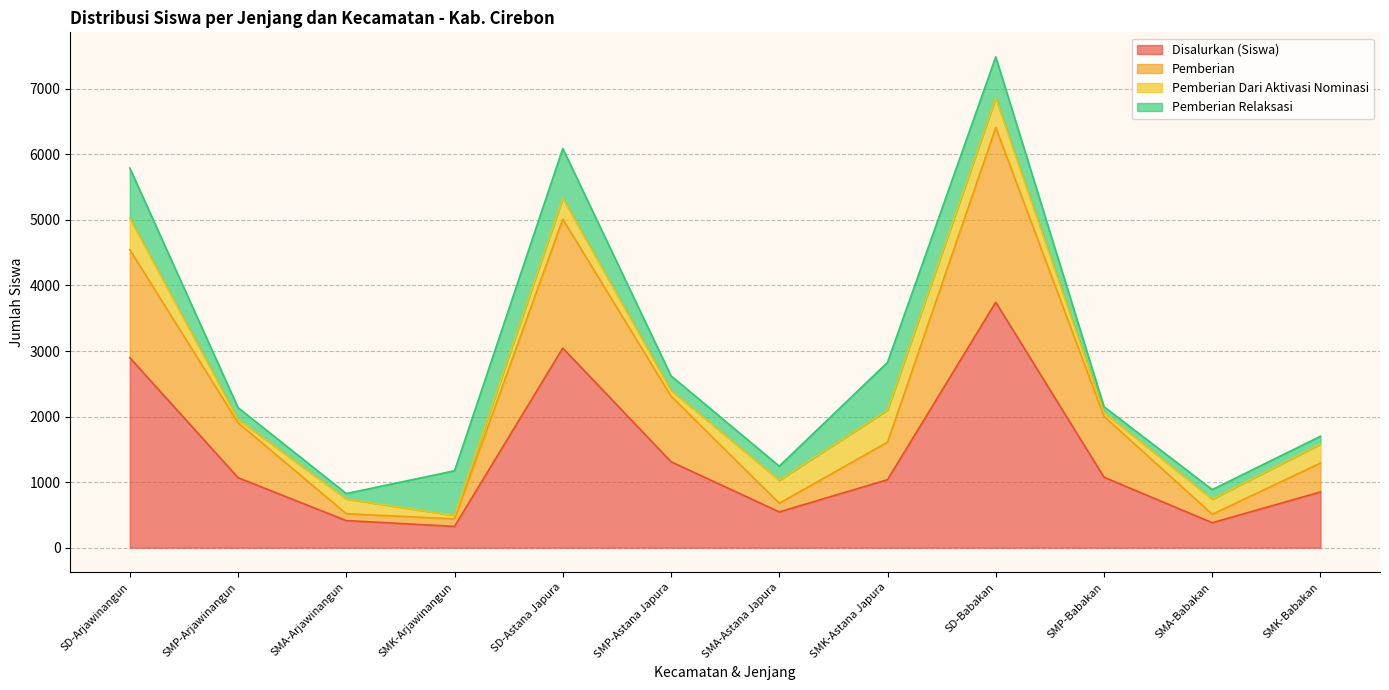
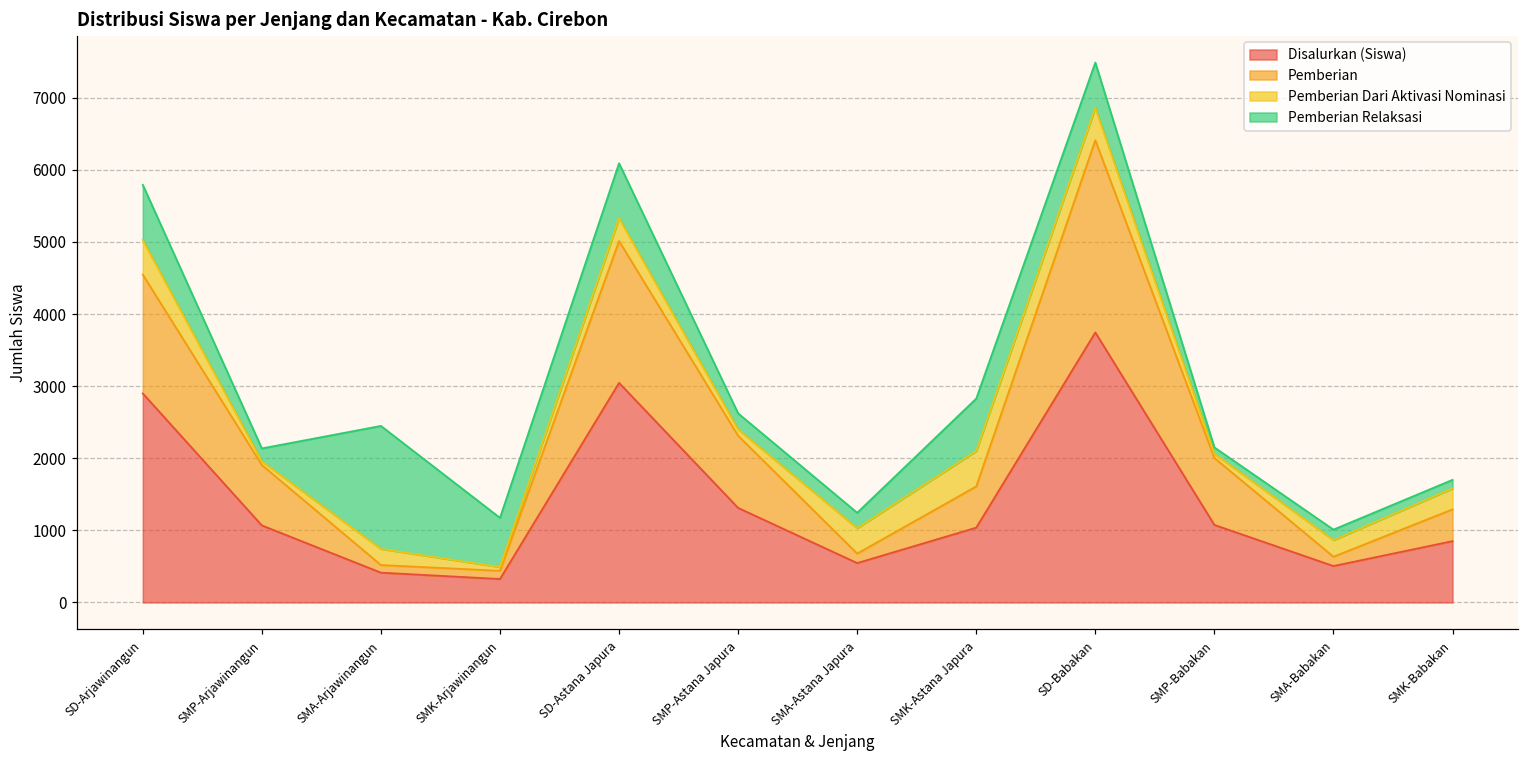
  {
    "Disalurkan (Siswa)": {
      "SD-Arjawinangun": 2900,
      "SMP-Arjawinangun": 1100,
      "SMA-Arjawinangun": 400,
      "SMK-Arjawinangun": 300,
      "SD-Astana Japura": 3000,
      "SMP-Astana Japura": 1300,
      "SMA-Astana Japura": 500,
      "SMK-Astana Japura": 1000,
      "SD-Babakan": 3700,
      "SMP-Babakan": 1100,
-     "SMA-Babakan": 400,
+     "SMA-Babakan": 500,
      "SMK-Babakan": 900
    },
    "Pemberian Relaksasi": {
      "SD-Arjawinangun": 800,
      "SMP-Arjawinangun": 200,
-     "SMA-Arjawinangun": 100,
+     "SMA-Arjawinangun": 1700,
      "SMK-Arjawinangun": 700,
      "SD-Astana Japura": 800,
      "SMP-Astana Japura": 200,
      "SMA-Astana Japura": 200,
      "SMK-Astana Japura": 700,
      "SD-Babakan": 600,
      "SMP-Babakan": 100,
      "SMA-Babakan": 100,
      "SMK-Babakan": 100
    }
  }
